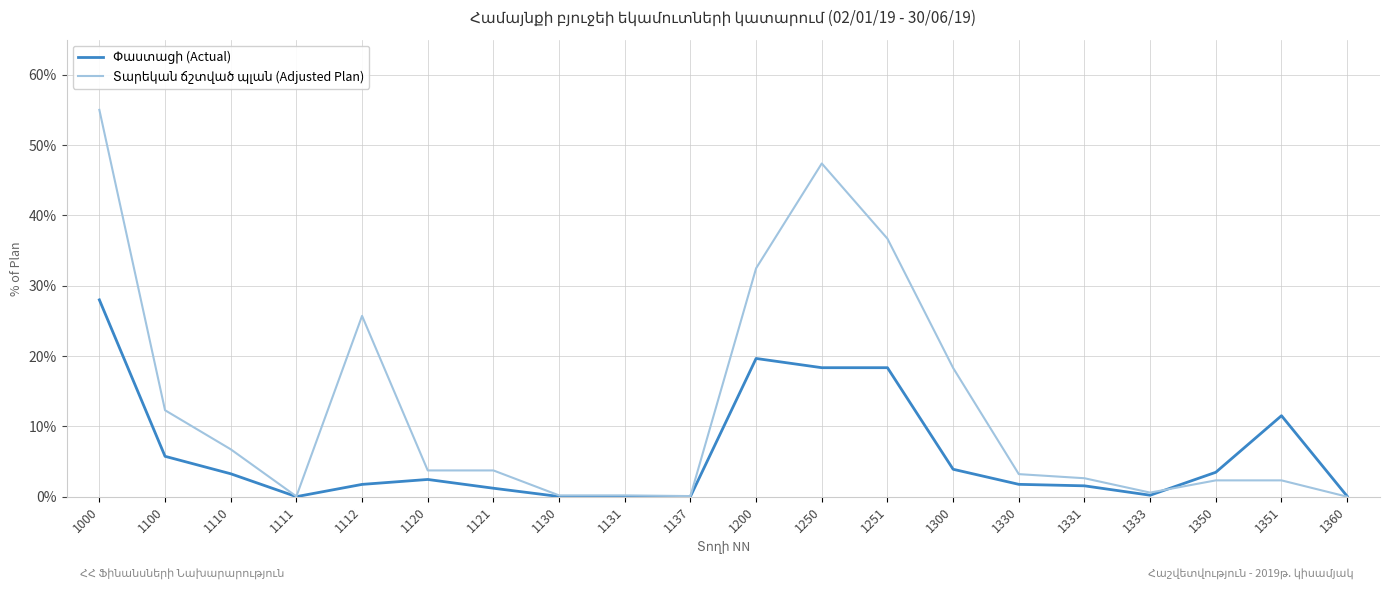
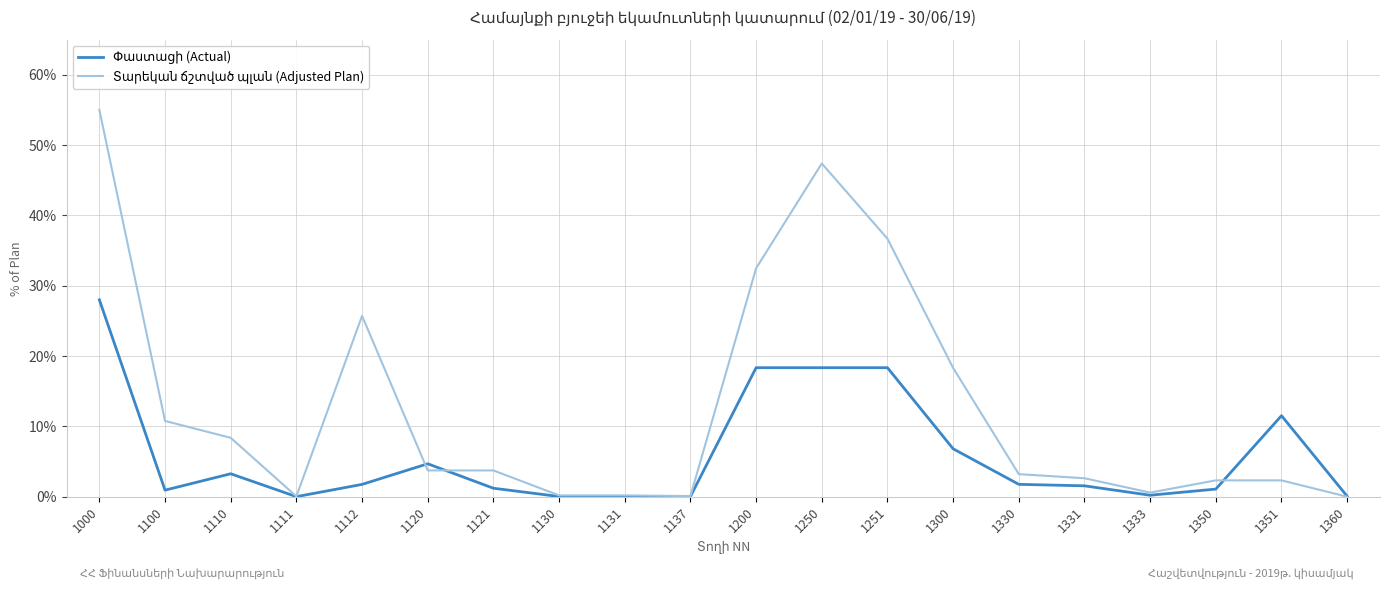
  {
    "Փաստացի (Actual)": {
      "1000": "28%",
-     "1100": "6%",
+     "1100": "1%",
      "1110": "3%",
      "1112": "2%",
-     "1120": "2%",
+     "1120": "5%",
      "1121": "1%",
-     "1200": "20%",
+     "1200": "18%",
      "1250": "18%",
      "1251": "18%",
-     "1300": "4%",
+     "1300": "7%",
      "1330": "2%",
      "1331": "2%",
      "1333": "0%",
-     "1350": "3%",
+     "1350": "1%",
      "1351": "12%"
    },
    "Տարեկան ճշտված պլան (Adjusted Plan)": {
      "1000": "55%",
-     "1100": "12%",
-     "1110": "7%",
+     "1100": "11%",
+     "1110": "8%",
      "1112": "26%",
      "1120": "4%",
      "1121": "4%",
      "1200": "32%",
      "1250": "47%",
      "1251": "37%",
      "1300": "18%",
      "1330": "3%",
      "1331": "3%",
      "1333": "1%",
      "1350": "2%",
      "1351": "2%"
    }
  }
